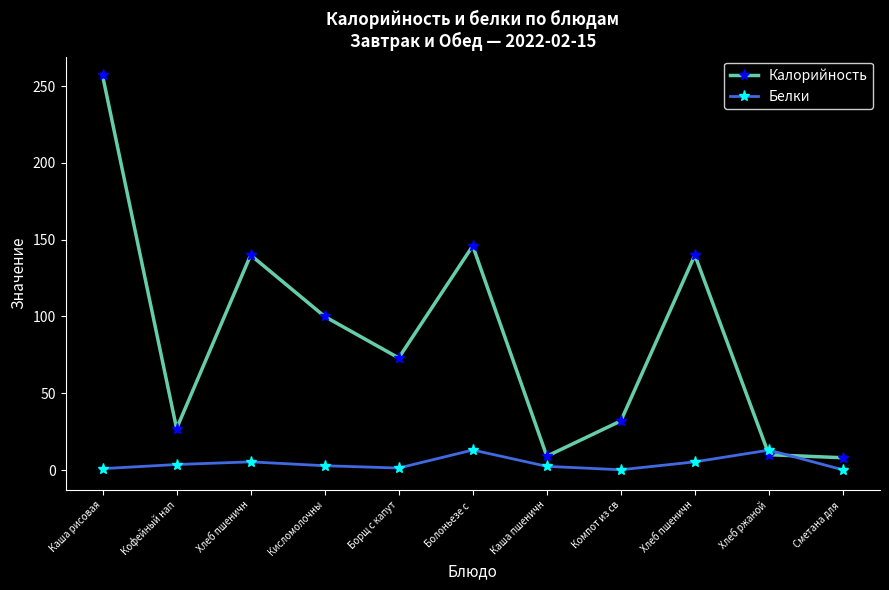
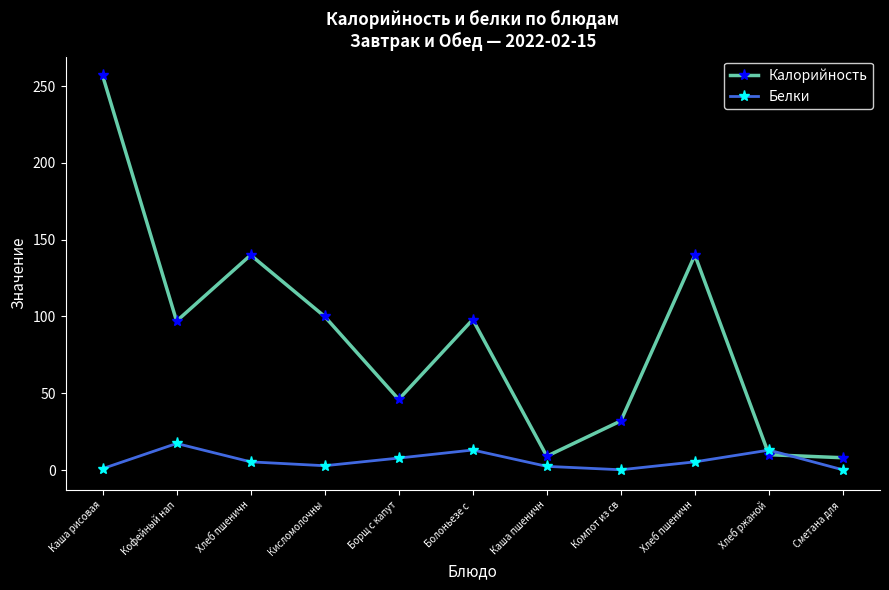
  {
    "Калорийность": {
      "Каша рисовая": 257,
-     "Кофейный нап": 27,
+     "Кофейный нап": 97,
      "Кисломолочны": 100,
-     "Борщ с капут": 73,
-     "Болоньезе с": 146,
+     "Борщ с капут": 46,
+     "Болоньезе с": 98,
      "Каша пшеничн": 9,
      "Компот из св": 32,
      "Хлеб ржаной": 10,
      "Сметана для": 8
    },
    "Белки": {
      "Каша рисовая": 1,
-     "Кофейный нап": 4,
+     "Кофейный нап": 17,
      "Кисломолочны": 3,
-     "Борщ с капут": 1,
+     "Борщ с капут": 8,
      "Болоньезе с": 13,
      "Каша пшеничн": 2,
      "Компот из св": 0,
      "Хлеб ржаной": 13,
      "Сметана для": 0
    }
  }
